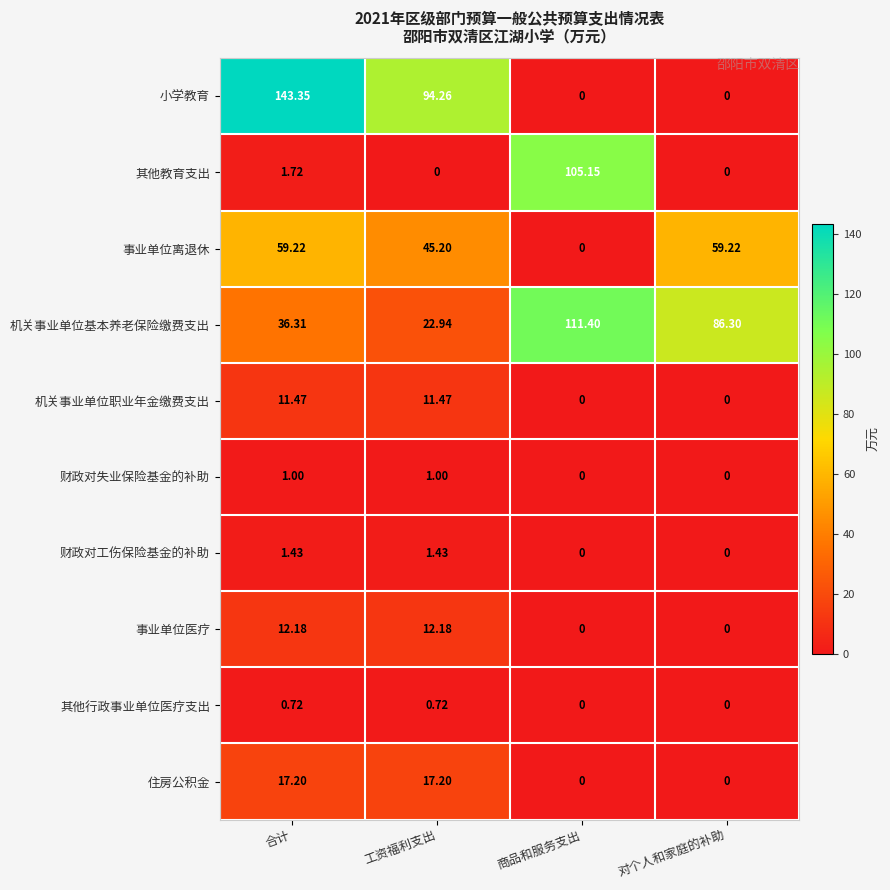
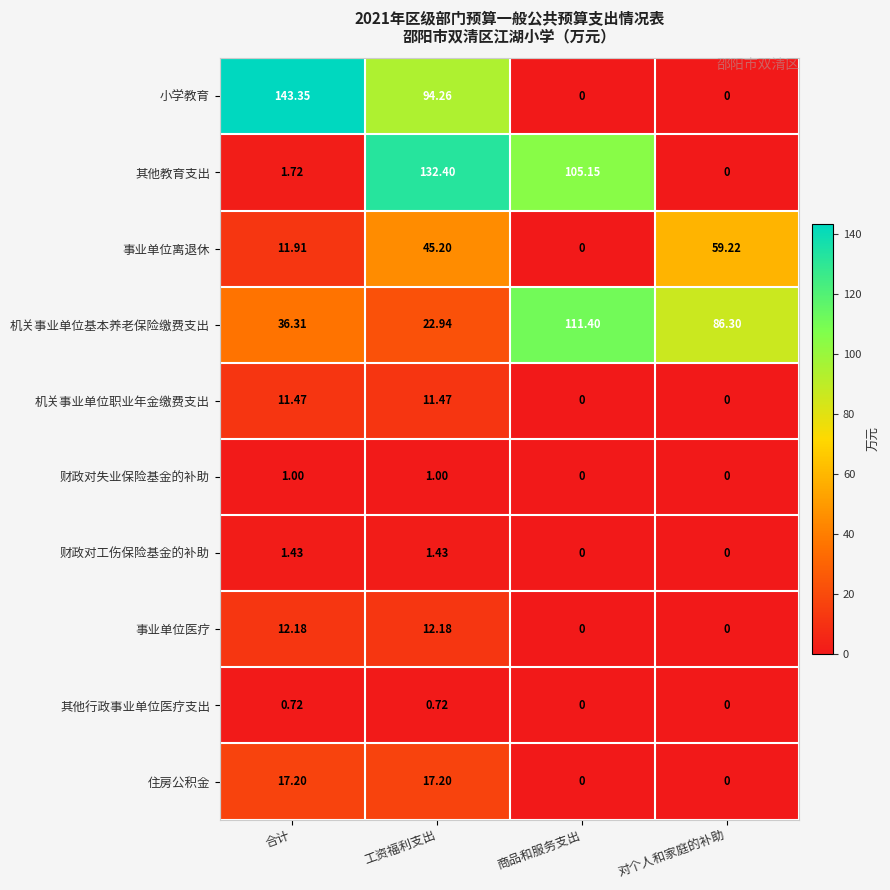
  {
    "小学教育": {
      "合计": 143.35,
      "工资福利支出": 94.26,
      "商品和服务支出": 0
    },
    "其他教育支出": {
      "合计": 1.72,
-     "工资福利支出": 0,
+     "工资福利支出": 132.40,
      "商品和服务支出": 105.15,
      "对个人和家庭的补助": 0
    },
    "事业单位离退休": {
-     "合计": 59.22,
+     "合计": 11.91,
      "工资福利支出": 45.20,
      "商品和服务支出": 0,
      "对个人和家庭的补助": 59.22
    },
    "机关事业单位基本养老保险缴费支出": {
      "合计": 36.31,
      "工资福利支出": 22.94,
      "商品和服务支出": 111.40,
      "对个人和家庭的补助": 86.30
    },
    "机关事业单位职业年金缴费支出": {
      "合计": 11.47,
      "工资福利支出": 11.47,
      "商品和服务支出": 0,
      "对个人和家庭的补助": 0
    },
    "财政对失业保险基金的补助": {
      "合计": 1.00,
      "工资福利支出": 1.00,
      "商品和服务支出": 0,
      "对个人和家庭的补助": 0
    },
    "财政对工伤保险基金的补助": {
      "合计": 1.43,
      "工资福利支出": 1.43,
      "商品和服务支出": 0,
      "对个人和家庭的补助": 0
    },
    "事业单位医疗": {
      "合计": 12.18,
      "工资福利支出": 12.18,
      "商品和服务支出": 0,
      "对个人和家庭的补助": 0
    },
    "其他行政事业单位医疗支出": {
      "合计": 0.72,
      "工资福利支出": 0.72,
      "商品和服务支出": 0,
      "对个人和家庭的补助": 0
    },
    "住房公积金": {
      "合计": 17.20,
      "工资福利支出": 17.20,
      "商品和服务支出": 0,
      "对个人和家庭的补助": 0
    }
  }
